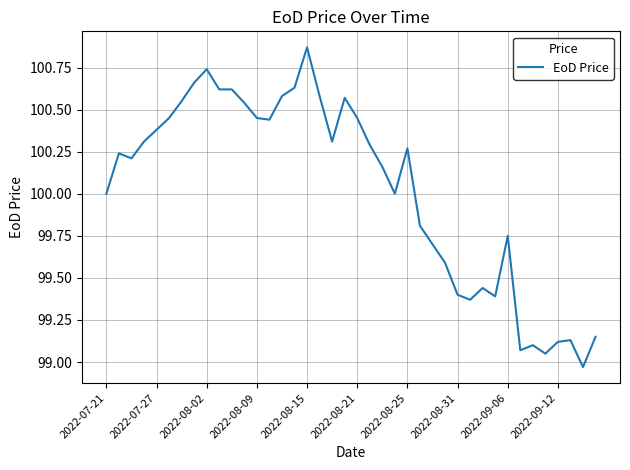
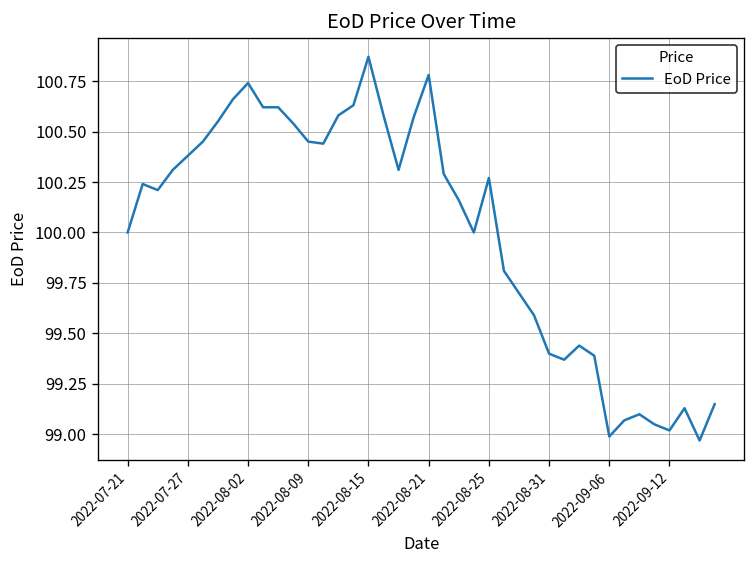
  {
    "2022-07-21": 100.00,
    "2022-07-27": 100.38,
    "2022-08-02": 100.74,
    "2022-08-09": 100.45,
    "2022-08-15": 100.87,
-   "2022-08-21": 100.45,
+   "2022-08-21": 100.78,
    "2022-08-25": 100.27,
    "2022-08-31": 99.40,
-   "2022-09-06": 99.75,
-   "2022-09-12": 99.12
+   "2022-09-06": 98.99,
+   "2022-09-12": 99.02
  }
